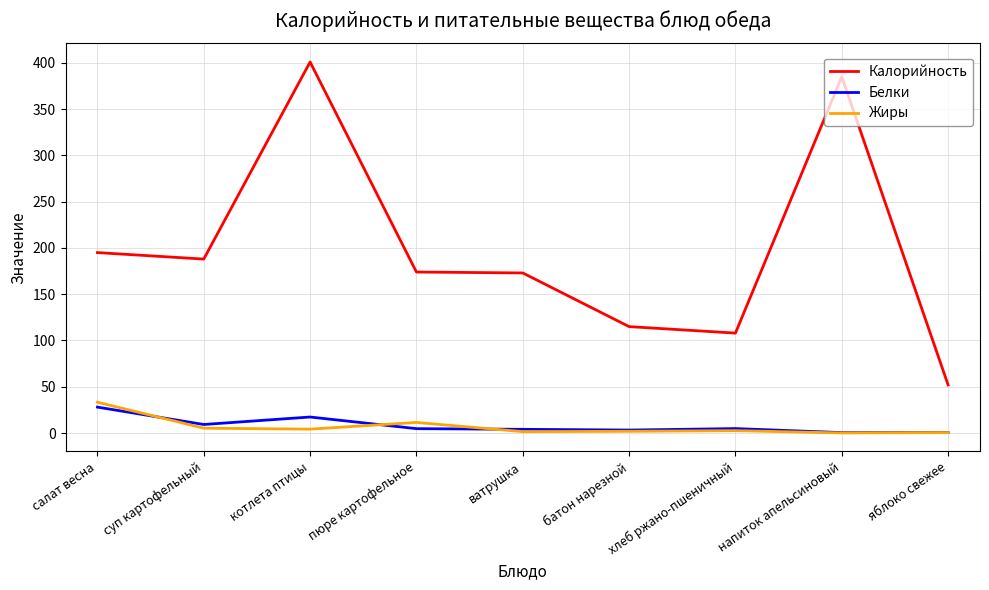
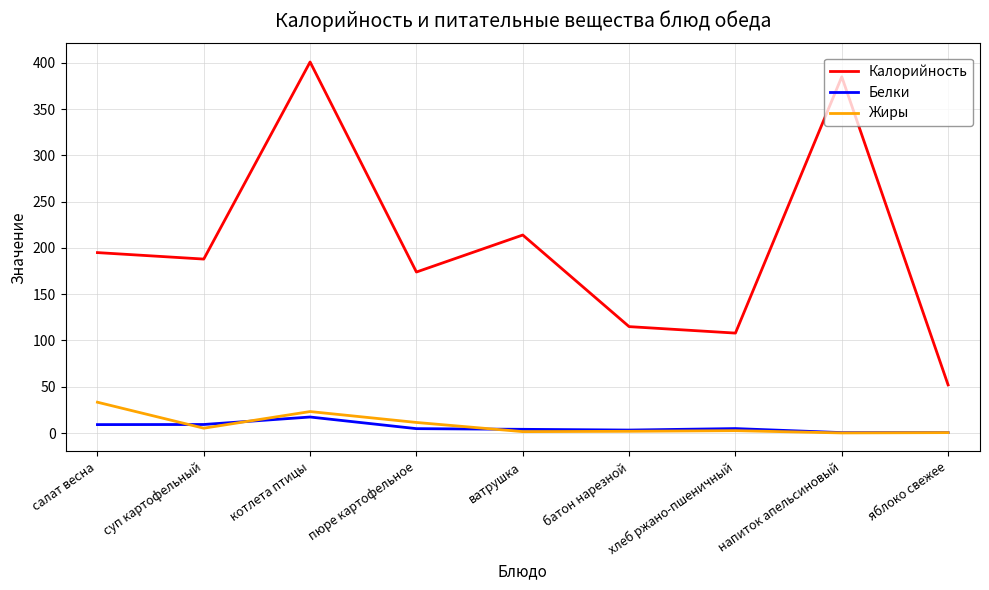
  {
    "Калорийность": {
      "салат весна": 200,
      "суп картофельный": 190,
      "котлета птицы": 400,
      "пюре картофельное": 170,
-     "ватрушка": 170,
+     "ватрушка": 210,
      "батон нарезной": 120,
      "хлеб ржано-пшеничный": 110,
      "яблоко свежее": 50
    },
    "Белки": {
-     "салат весна": 30,
+     "салат весна": 10,
      "суп картофельный": 10,
      "котлета птицы": 20,
      "пюре картофельное": 0
    },
    "Жиры": {
      "салат весна": 30,
      "суп картофельный": 10,
-     "котлета птицы": 0,
+     "котлета птицы": 20,
      "пюре картофельное": 10
    }
  }
